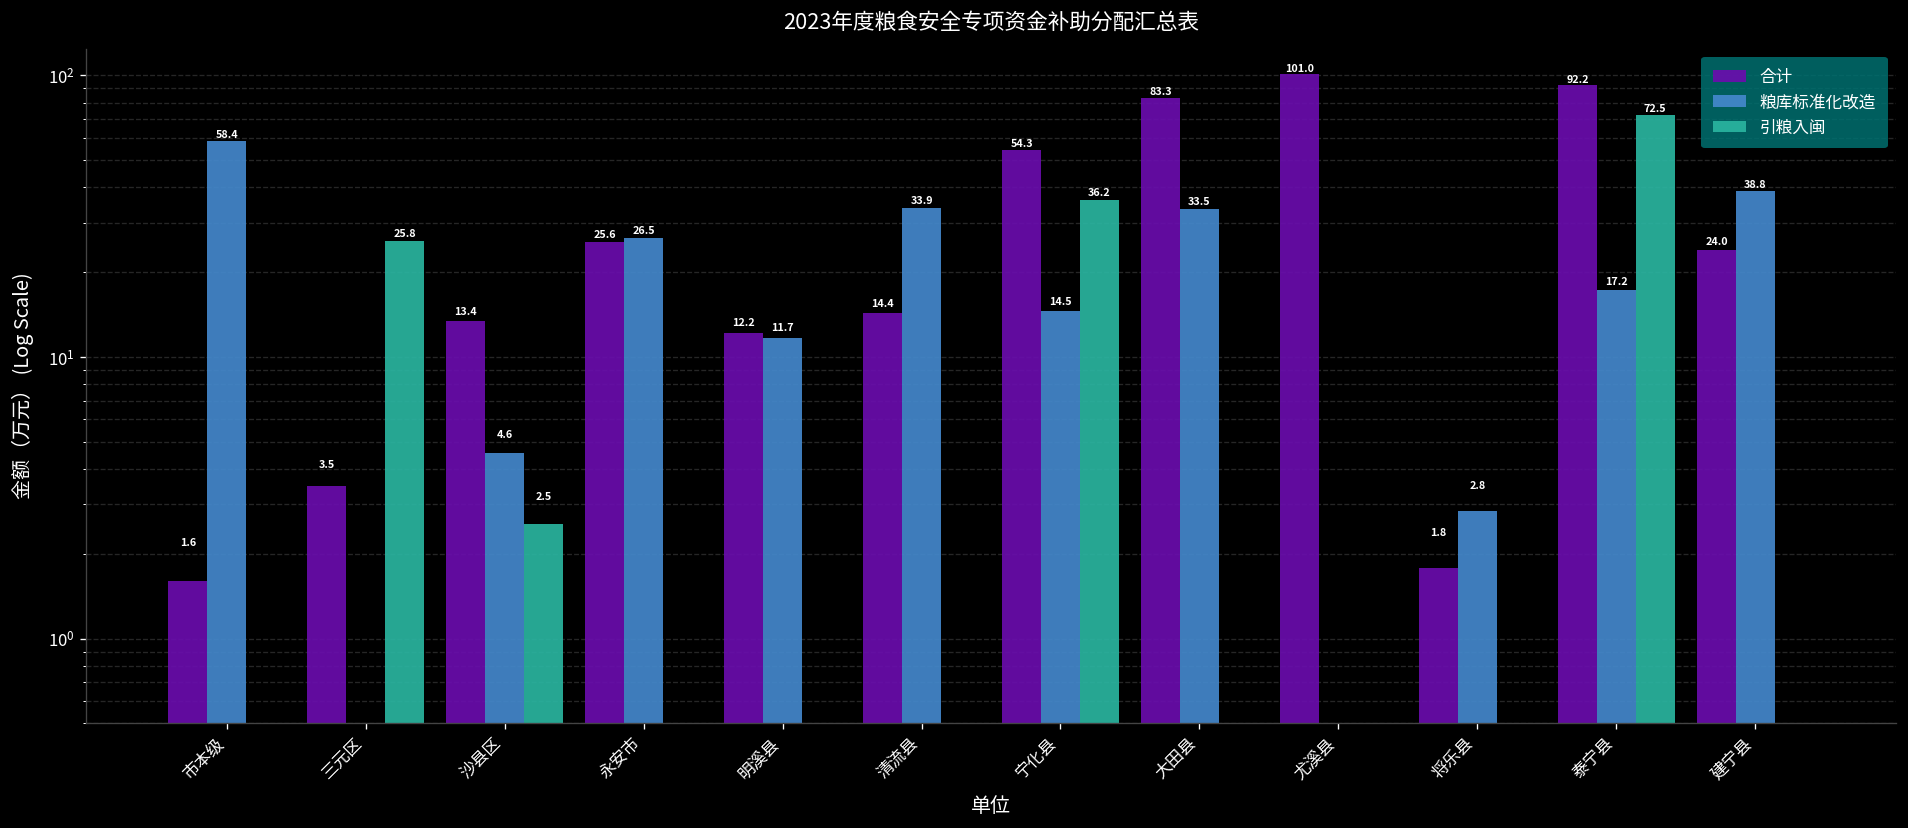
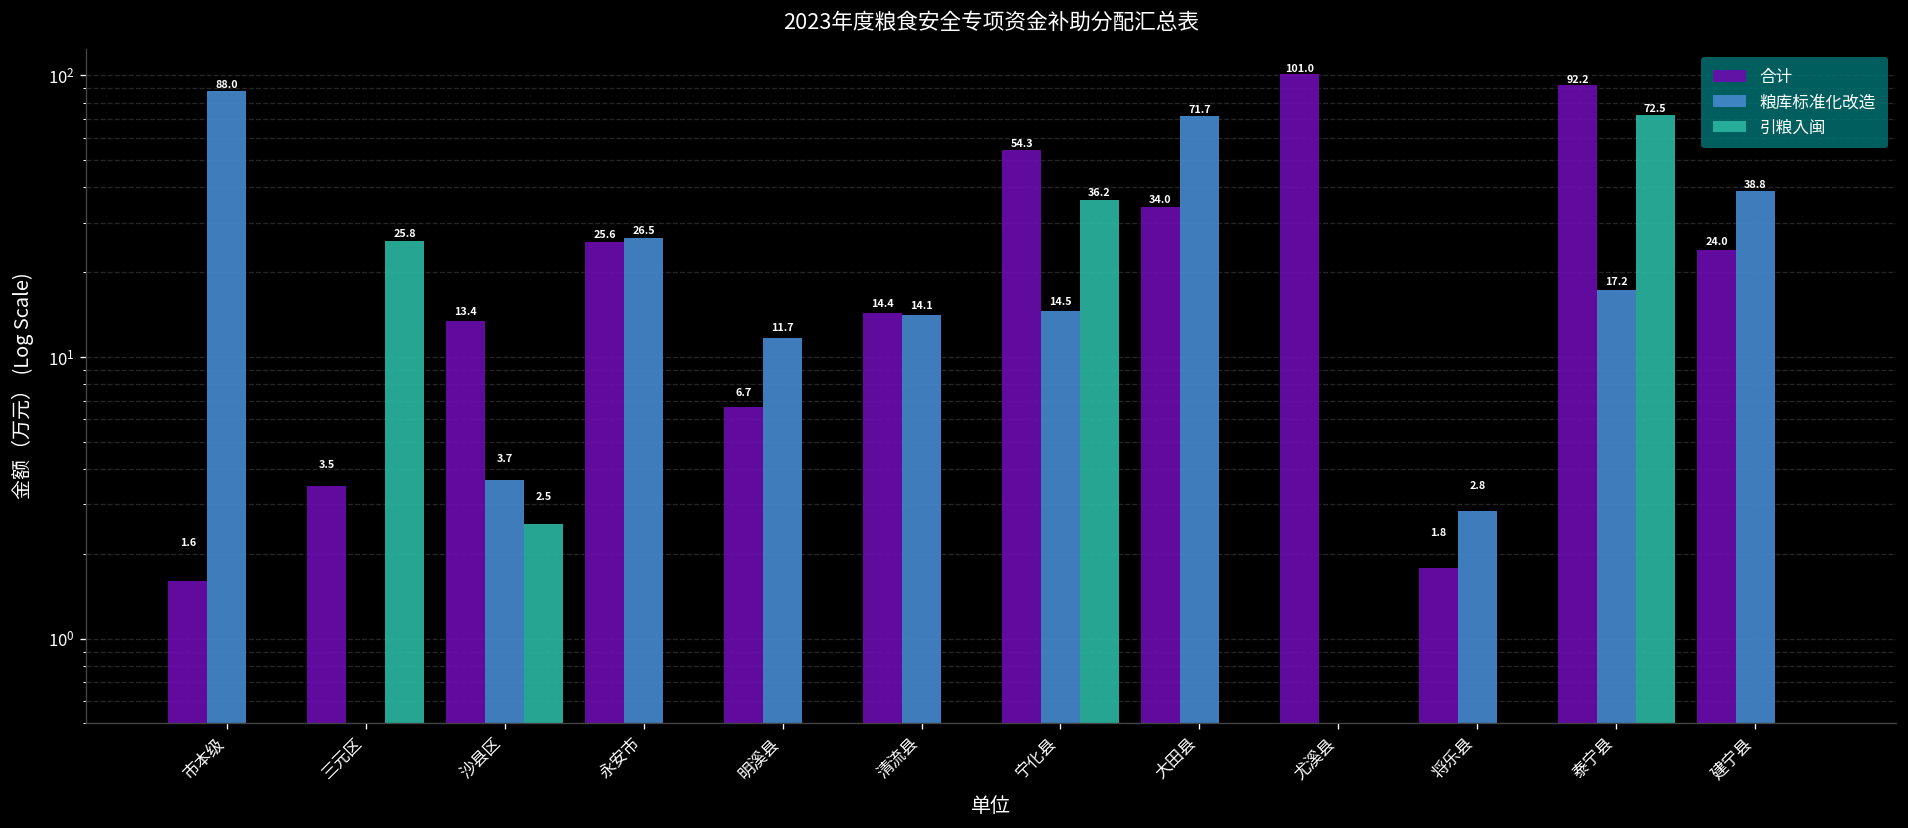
  {
    "合计": {
      "三元区": 3.5,
      "沙县区": 13.4,
      "永安市": 25.6,
-     "明溪县": 12.2,
+     "明溪县": 6.7,
      "清流县": 14.4,
      "宁化县": 54.3,
-     "大田县": 83.3,
+     "大田县": 34.0,
      "尤溪县": 101.0,
      "泰宁县": 92.2,
      "建宁县": 24.0
    },
    "粮库标准化改造": {
-     "市本级": 58.4,
-     "沙县区": 4.6,
+     "市本级": 88.0,
+     "沙县区": 3.7,
      "永安市": 26.5,
      "明溪县": 11.7,
-     "清流县": 33.9,
+     "清流县": 14.1,
      "宁化县": 14.5,
-     "大田县": 33.5,
+     "大田县": 71.7,
      "将乐县": 2.8,
      "泰宁县": 17.2,
      "建宁县": 38.8
    },
    "引粮入闽": {
      "三元区": 25.8,
      "沙县区": 2.5,
      "宁化县": 36.2,
      "泰宁县": 72.5
    }
  }
